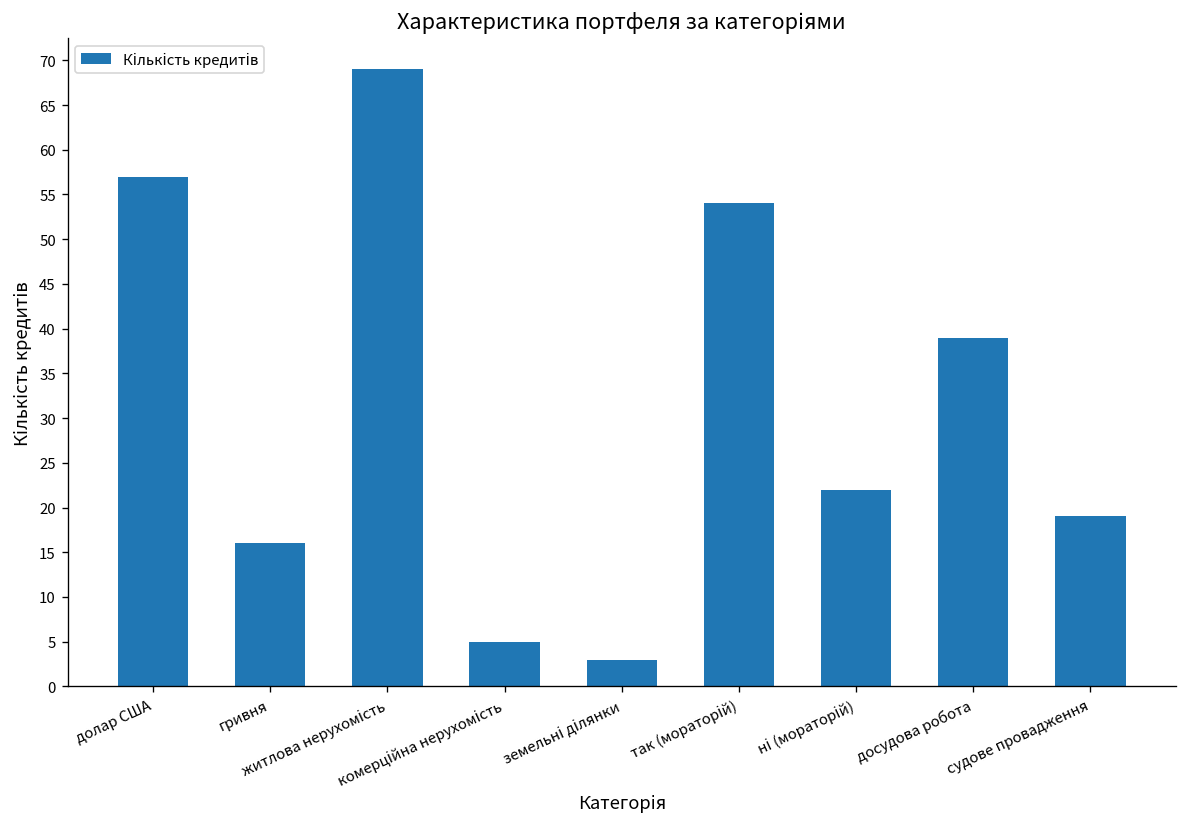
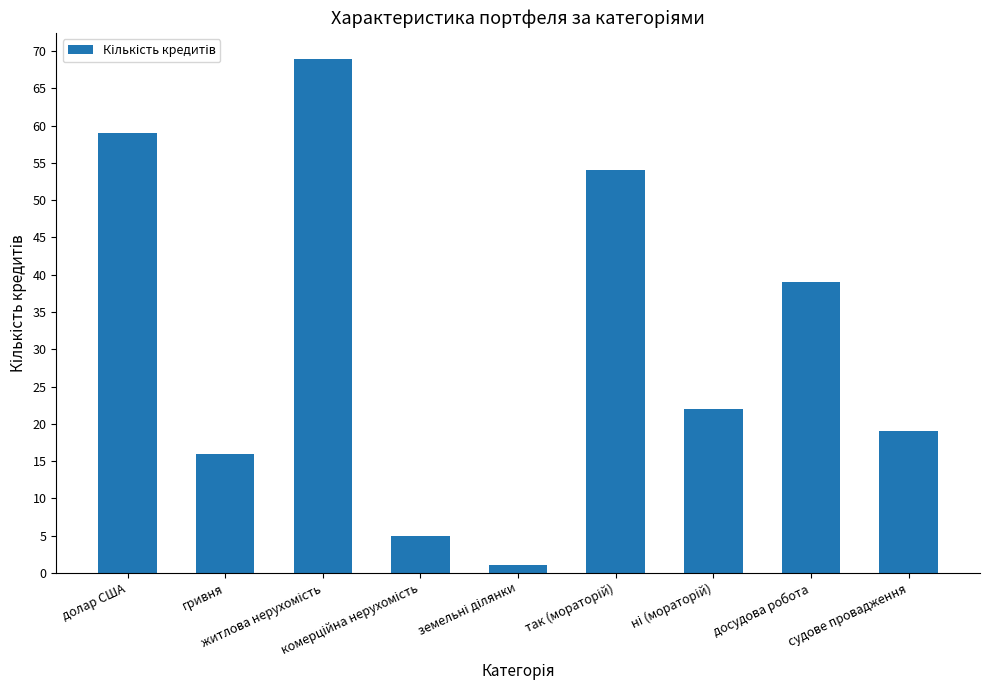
  {
-   "долар США": 57,
+   "долар США": 59,
    "гривня": 16,
    "житлова нерухомість": 69,
    "комерційна нерухомість": 5,
-   "земельні ділянки": 3,
+   "земельні ділянки": 1,
    "так (мораторій)": 54,
    "ні (мораторій)": 22,
    "досудова робота": 39,
    "судове провадження": 19
  }
